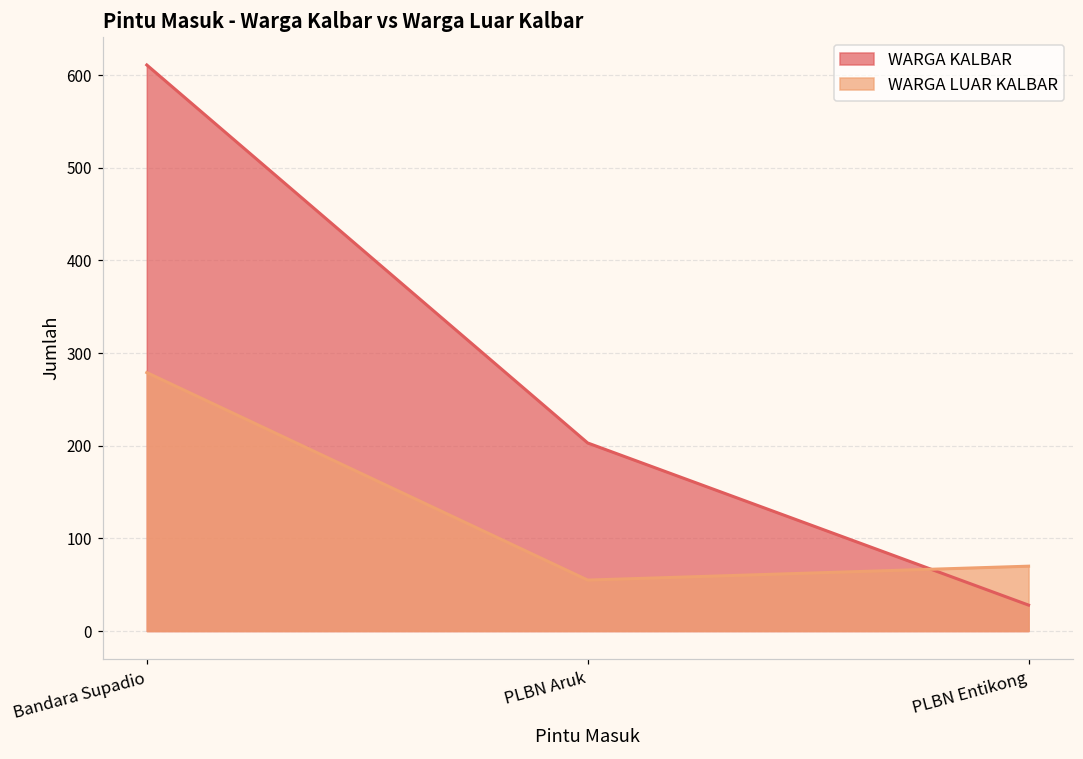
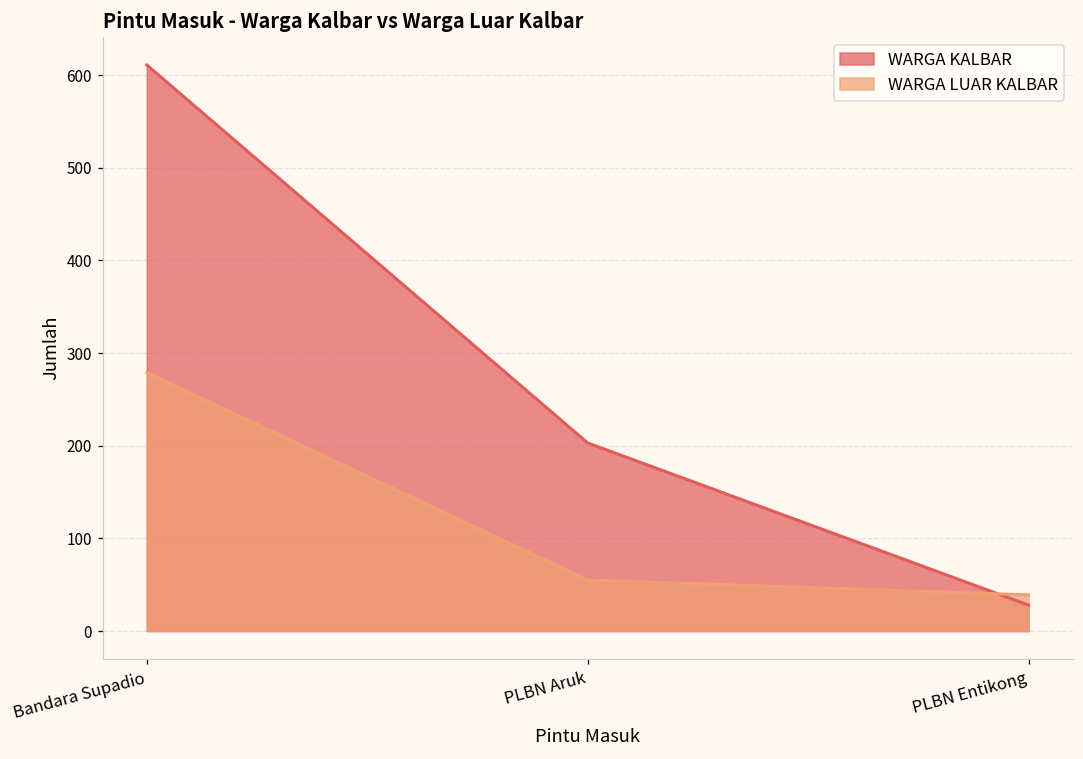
  {
    "WARGA KALBAR": {
      "Bandara Supadio": 610,
      "PLBN Aruk": 200,
      "PLBN Entikong": 30
    },
    "WARGA LUAR KALBAR": {
      "Bandara Supadio": 280,
      "PLBN Aruk": 60,
-     "PLBN Entikong": 70
+     "PLBN Entikong": 40
    }
  }
